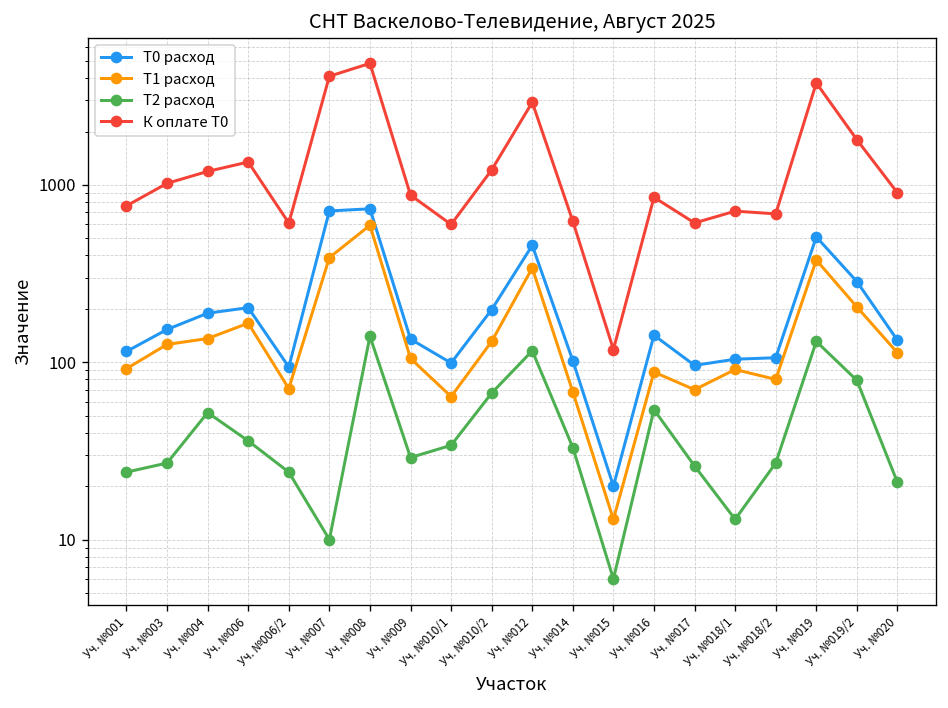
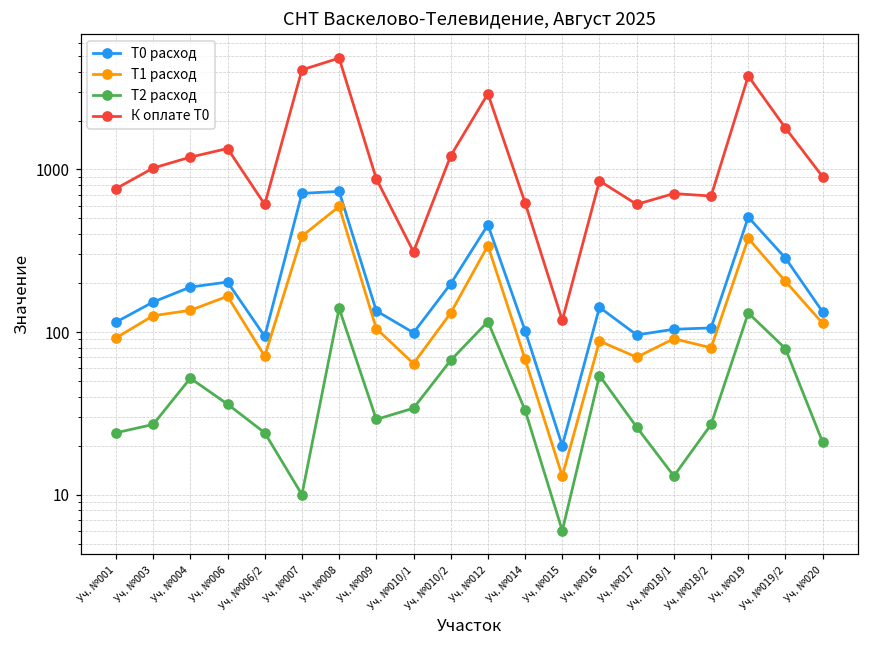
  {
    "T0 расход": {
      "Уч. №001": 120,
      "Уч. №003": 150,
      "Уч. №004": 190,
      "Уч. №006": 200,
      "Уч. №006/2": 90,
      "Уч. №007": 700,
      "Уч. №008": 700,
      "Уч. №009": 140,
      "Уч. №010/1": 100,
      "Уч. №010/2": 200,
      "Уч. №012": 460,
      "Уч. №014": 100,
      "Уч. №015": 20,
      "Уч. №016": 140,
      "Уч. №017": 100,
      "Уч. №018/1": 100,
      "Уч. №018/2": 110,
      "Уч. №019": 510,
      "Уч. №019/2": 290,
      "Уч. №020": 130
    },
    "T1 расход": {
      "Уч. №001": 90,
      "Уч. №003": 130,
      "Уч. №004": 140,
      "Уч. №006": 170,
      "Уч. №006/2": 70,
      "Уч. №007": 390,
      "Уч. №008": 590,
      "Уч. №009": 110,
      "Уч. №010/1": 64,
      "Уч. №010/2": 130,
      "Уч. №012": 340,
      "Уч. №014": 70,
      "Уч. №015": 13,
      "Уч. №016": 90,
      "Уч. №017": 70,
      "Уч. №018/1": 90,
      "Уч. №018/2": 80,
      "Уч. №019": 380,
      "Уч. №019/2": 210,
      "Уч. №020": 110
    },
    "T2 расход": {
      "Уч. №001": 24,
      "Уч. №003": 27,
      "Уч. №004": 52,
      "Уч. №006": 36,
      "Уч. №006/2": 24,
      "Уч. №007": 10,
      "Уч. №008": 140,
      "Уч. №009": 29,
      "Уч. №010/1": 34,
      "Уч. №010/2": 70,
      "Уч. №012": 120,
      "Уч. №014": 33,
      "Уч. №015": 6,
      "Уч. №016": 54,
      "Уч. №017": 26,
      "Уч. №018/1": 13,
      "Уч. №018/2": 27,
      "Уч. №019": 130,
      "Уч. №019/2": 80,
      "Уч. №020": 21
    },
    "К оплате Т0": {
      "Уч. №001": 800,
      "Уч. №003": 1000,
      "Уч. №004": 1200,
      "Уч. №006": 1300,
      "Уч. №006/2": 610,
      "Уч. №007": 4100,
      "Уч. №008": 4800,
      "Уч. №009": 900,
-     "Уч. №010/1": 600,
+     "Уч. №010/1": 310,
      "Уч. №010/2": 1200,
      "Уч. №012": 2900,
      "Уч. №014": 620,
      "Уч. №015": 120,
      "Уч. №016": 900,
      "Уч. №017": 610,
      "Уч. №018/1": 700,
      "Уч. №018/2": 700,
      "Уч. №019": 3800,
      "Уч. №019/2": 1800,
      "Уч. №020": 900
    }
  }
